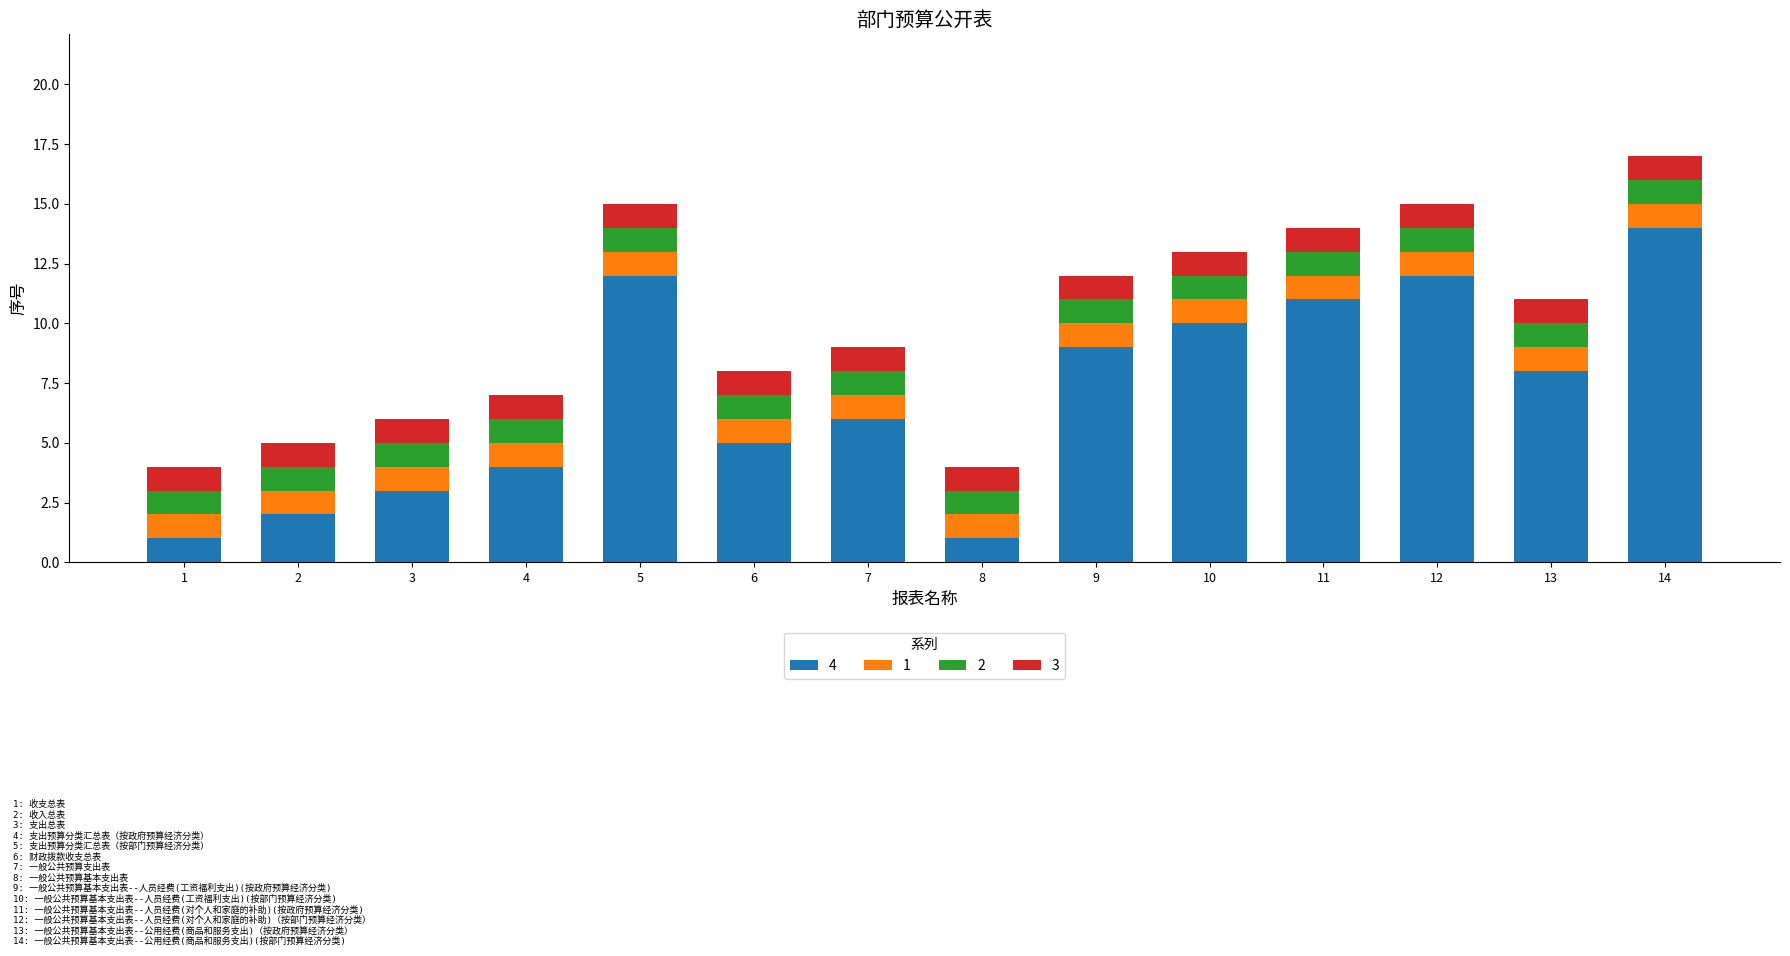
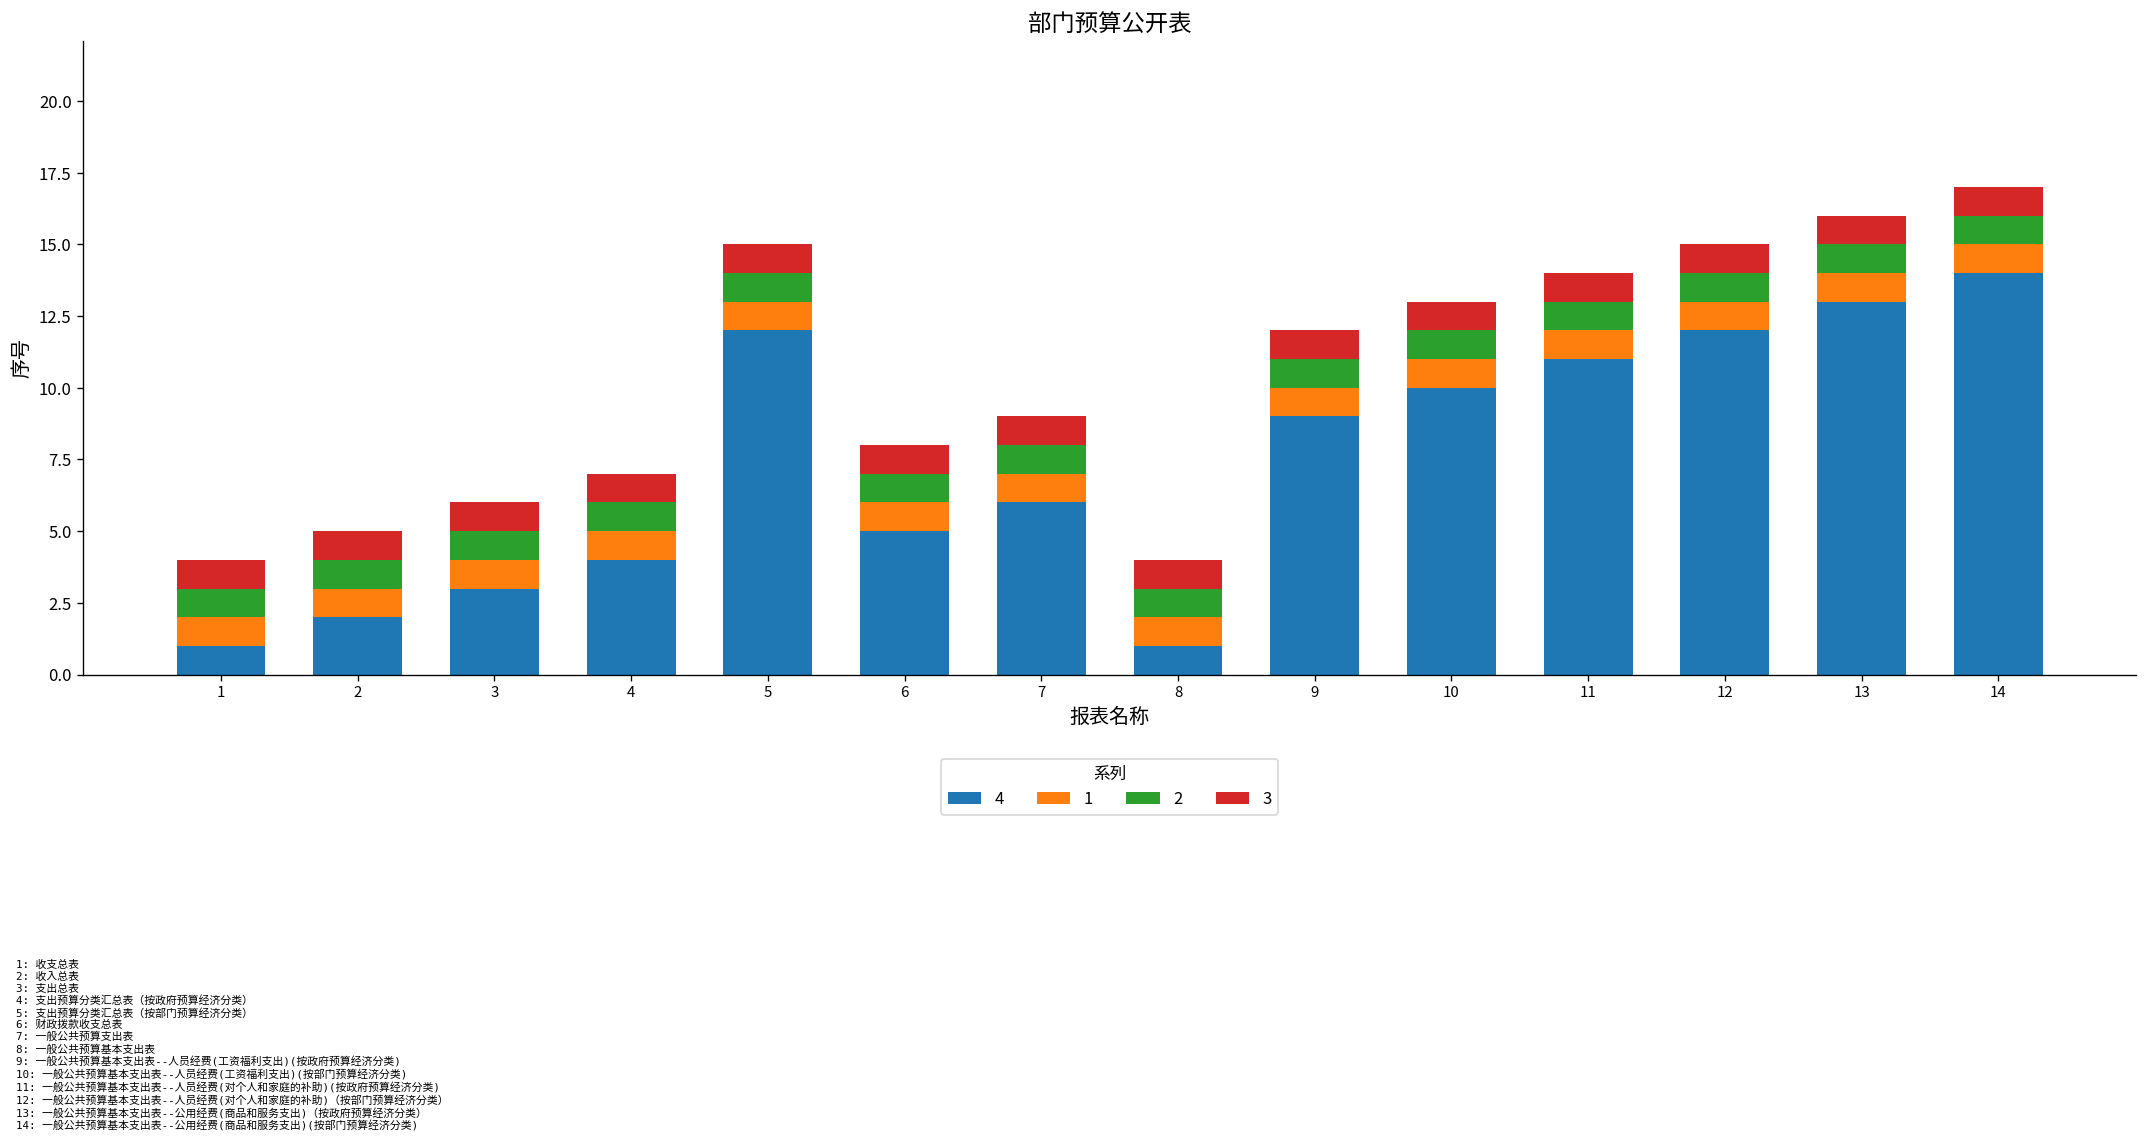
  {
    "4": {
      "1": 1,
      "2": 2,
      "3": 3,
      "4": 4,
      "5": 12,
      "6": 5,
      "7": 6,
      "8": 1,
      "9": 9,
      "10": 10,
      "11": 11,
      "12": 12,
-     "13": 8,
+     "13": 13,
      "14": 14
    },
    "1": {
      "1": 1,
      "2": 1,
      "3": 1,
      "4": 1,
      "5": 1,
      "6": 1,
      "7": 1,
      "8": 1,
      "9": 1,
      "10": 1,
      "11": 1,
      "12": 1,
      "13": 1,
      "14": 1
    },
    "2": {
      "1": 1,
      "2": 1,
      "3": 1,
      "4": 1,
      "5": 1,
      "6": 1,
      "7": 1,
      "8": 1,
      "9": 1,
      "10": 1,
      "11": 1,
      "12": 1,
      "13": 1,
      "14": 1
    },
    "3": {
      "1": 1,
      "2": 1,
      "3": 1,
      "4": 1,
      "5": 1,
      "6": 1,
      "7": 1,
      "8": 1,
      "9": 1,
      "10": 1,
      "11": 1,
      "12": 1,
      "13": 1,
      "14": 1
    }
  }
